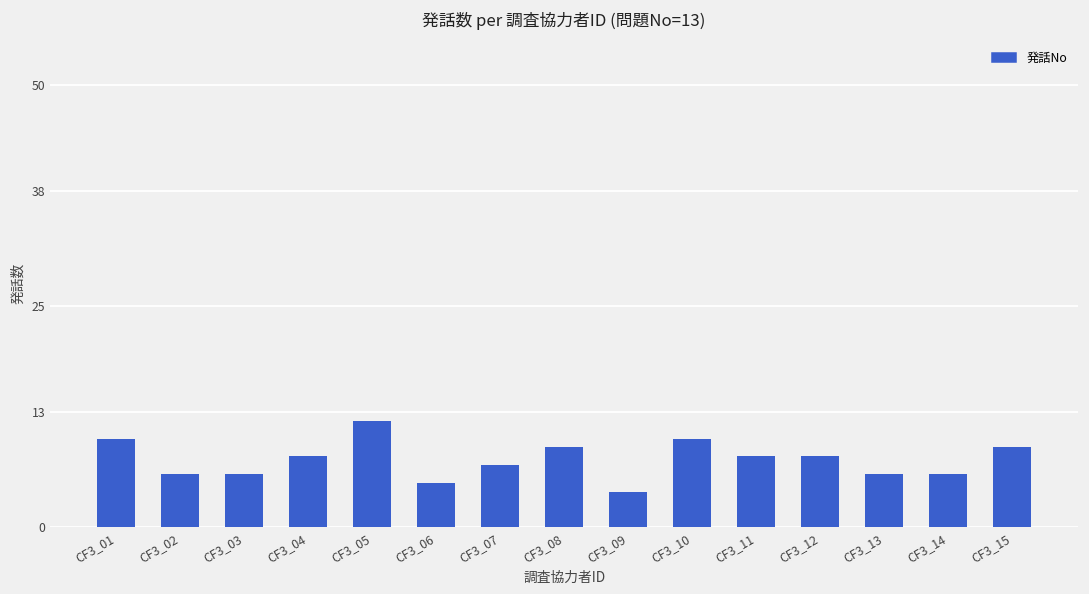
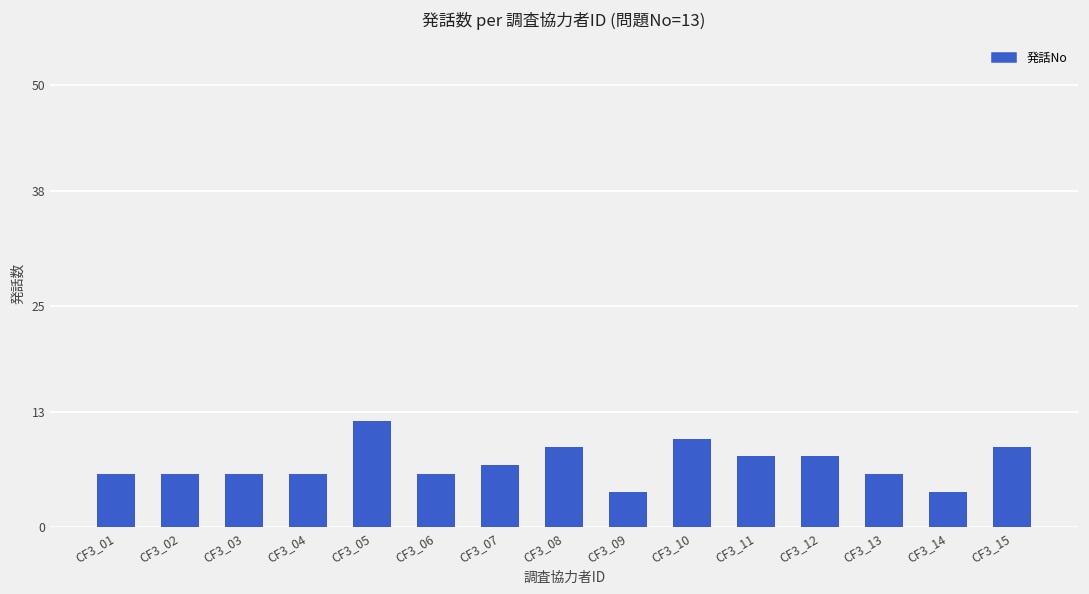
  {
-   "CF3_01": 10,
+   "CF3_01": 6,
    "CF3_02": 6,
    "CF3_03": 6,
-   "CF3_04": 8,
+   "CF3_04": 6,
    "CF3_05": 12,
-   "CF3_06": 5,
+   "CF3_06": 6,
    "CF3_07": 7,
    "CF3_08": 9,
    "CF3_09": 4,
    "CF3_10": 10,
    "CF3_11": 8,
    "CF3_12": 8,
    "CF3_13": 6,
-   "CF3_14": 6,
+   "CF3_14": 4,
    "CF3_15": 9
  }
